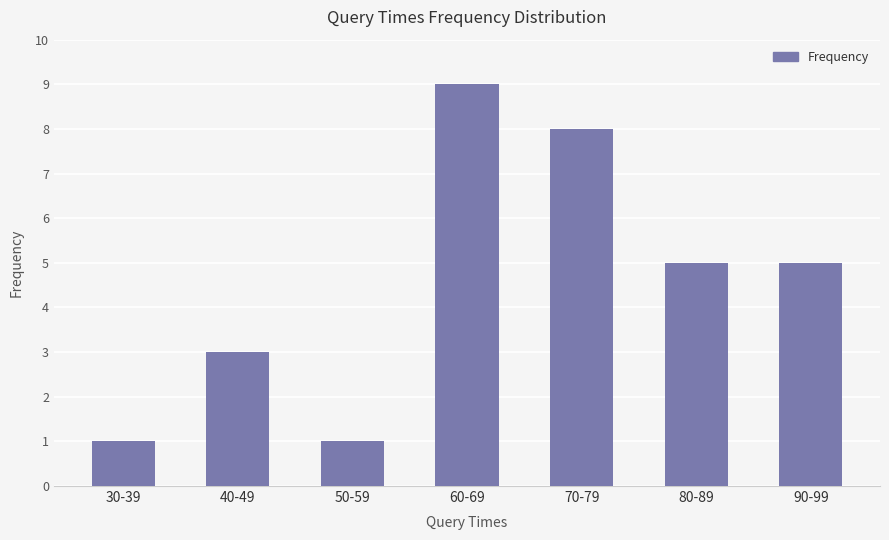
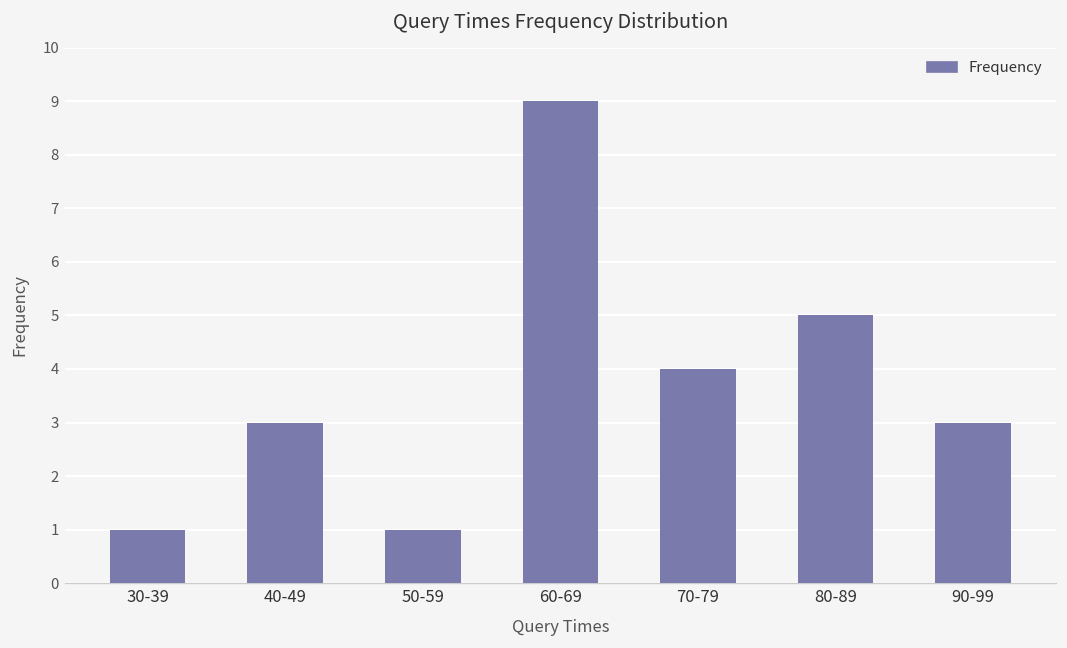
  {
    "30-39": 1,
    "40-49": 3,
    "50-59": 1,
    "60-69": 9,
-   "70-79": 8,
+   "70-79": 4,
    "80-89": 5,
-   "90-99": 5
+   "90-99": 3
  }
